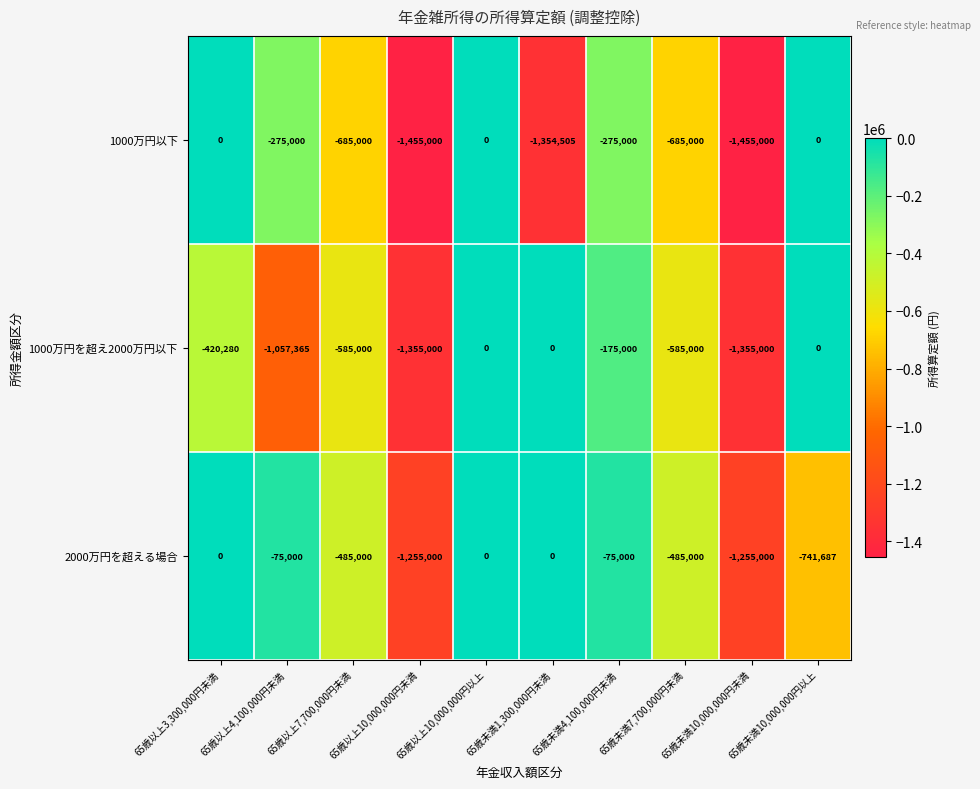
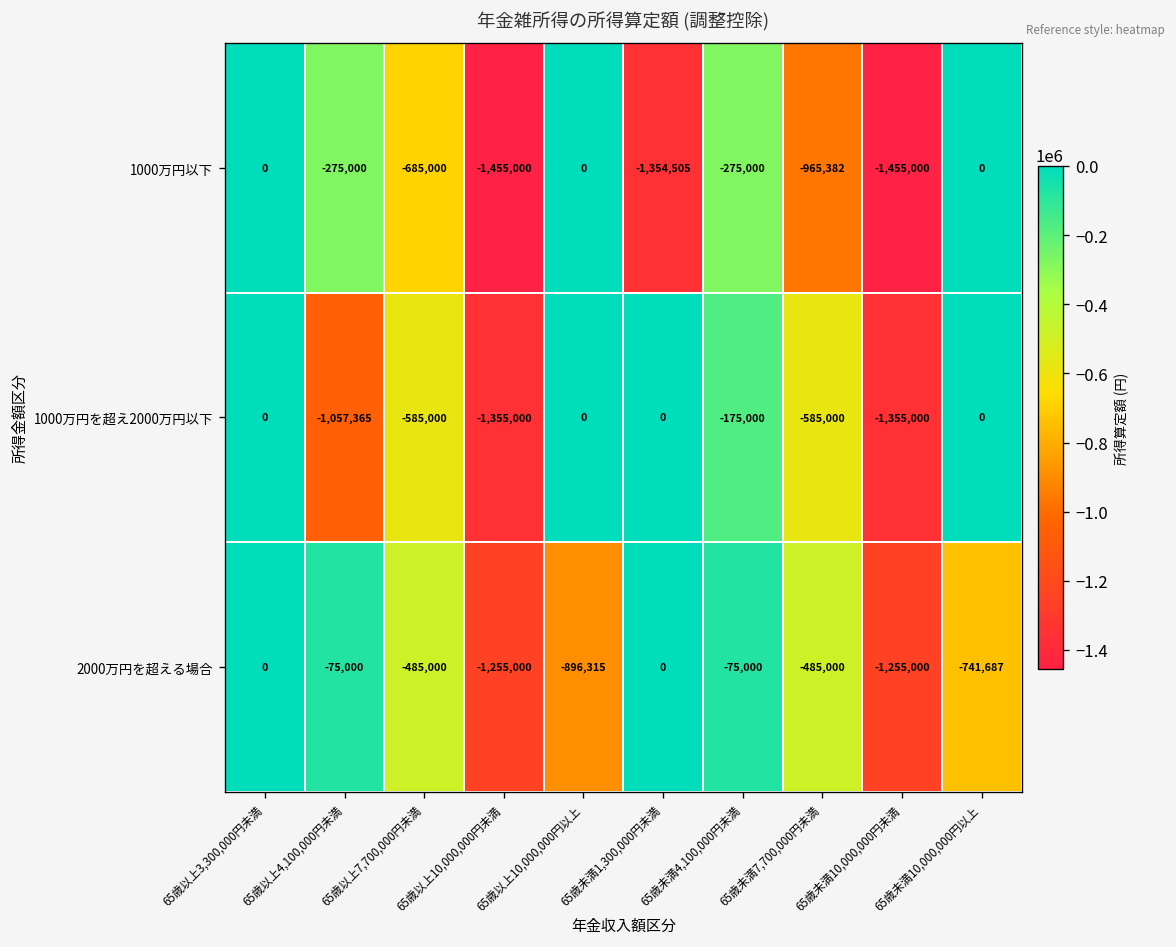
  {
    "1000万円以下": {
      "65歳以上3,300,000円未満": "0",
      "65歳以上4,100,000円未満": "-275,000",
      "65歳以上7,700,000円未満": "-685,000",
      "65歳以上10,000,000円未満": "-1,455,000",
      "65歳以上10,000,000円以上": "0",
      "65歳未満1,300,000円未満": "-1,354,505",
      "65歳未満4,100,000円未満": "-275,000",
-     "65歳未満7,700,000円未満": "-685,000",
+     "65歳未満7,700,000円未満": "-965,382",
      "65歳未満10,000,000円未満": "-1,455,000",
      "65歳未満10,000,000円以上": "0"
    },
    "1000万円を超え2000万円以下": {
-     "65歳以上3,300,000円未満": "-420,280",
+     "65歳以上3,300,000円未満": "0",
      "65歳以上4,100,000円未満": "-1,057,365",
      "65歳以上7,700,000円未満": "-585,000",
      "65歳以上10,000,000円未満": "-1,355,000",
      "65歳以上10,000,000円以上": "0",
      "65歳未満1,300,000円未満": "0",
      "65歳未満4,100,000円未満": "-175,000",
      "65歳未満7,700,000円未満": "-585,000",
      "65歳未満10,000,000円未満": "-1,355,000",
      "65歳未満10,000,000円以上": "0"
    },
    "2000万円を超える場合": {
      "65歳以上3,300,000円未満": "0",
      "65歳以上4,100,000円未満": "-75,000",
      "65歳以上7,700,000円未満": "-485,000",
      "65歳以上10,000,000円未満": "-1,255,000",
-     "65歳以上10,000,000円以上": "0",
+     "65歳以上10,000,000円以上": "-896,315",
      "65歳未満1,300,000円未満": "0",
      "65歳未満4,100,000円未満": "-75,000",
      "65歳未満7,700,000円未満": "-485,000",
      "65歳未満10,000,000円未満": "-1,255,000",
      "65歳未満10,000,000円以上": "-741,687"
    }
  }
